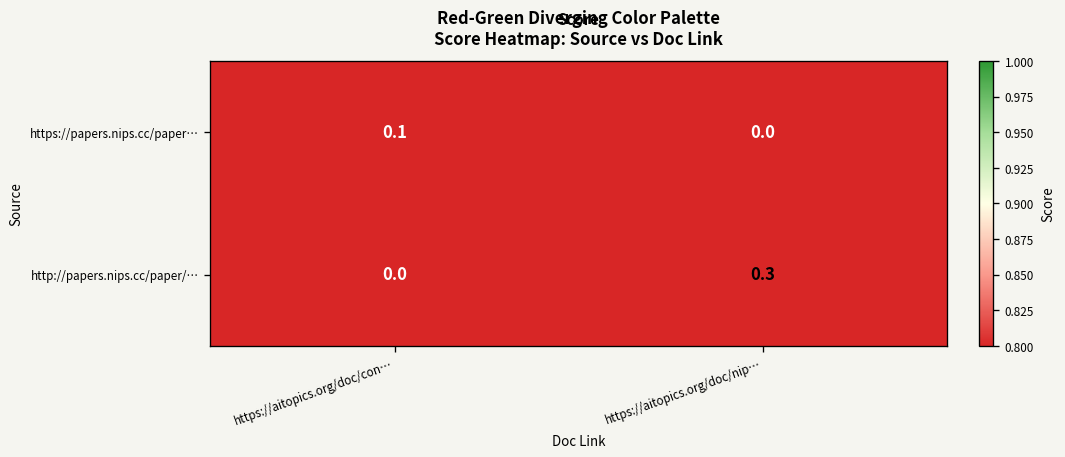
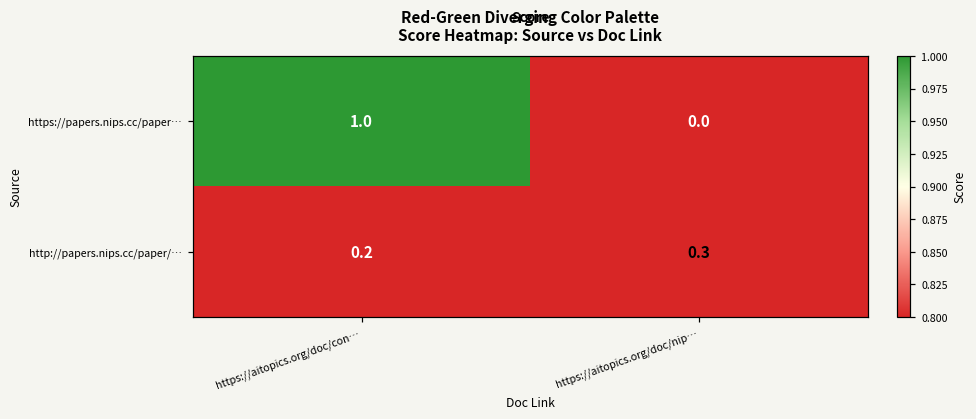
  {
    "https://papers.nips.cc/paper…": {
-     "https://aitopics.org/doc/con…": 0.1,
+     "https://aitopics.org/doc/con…": 1.0,
      "https://aitopics.org/doc/nip…": 0.0
    },
    "http://papers.nips.cc/paper/…": {
-     "https://aitopics.org/doc/con…": 0.0,
+     "https://aitopics.org/doc/con…": 0.2,
      "https://aitopics.org/doc/nip…": 0.3
    }
  }
